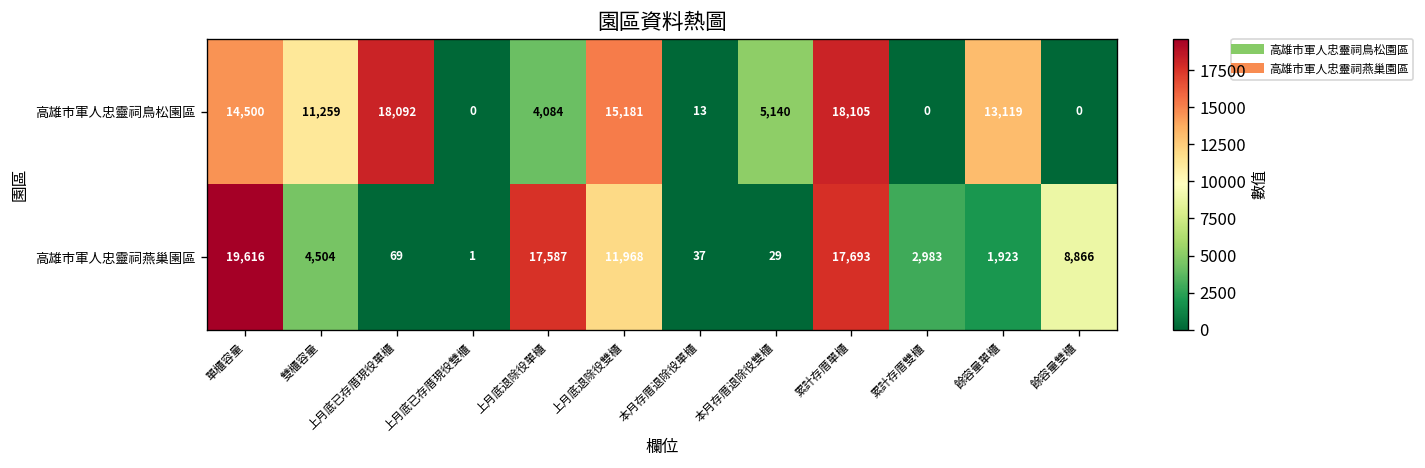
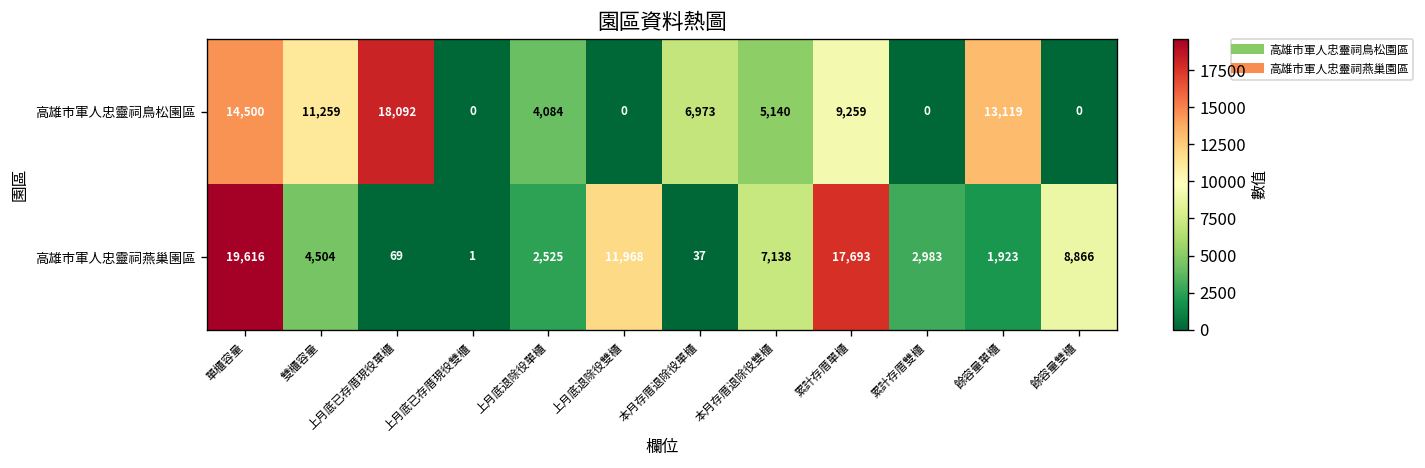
  {
    "高雄市軍人忠靈祠鳥松園區": {
      "單櫃容量": "14,500",
      "雙櫃容量": "11,259",
      "上月底已存厝現役單櫃": "18,092",
      "上月底已存厝現役雙櫃": "0",
      "上月底退除役單櫃": "4,084",
-     "上月底退除役雙櫃": "15,181",
-     "本月存厝退除役單櫃": "13",
+     "上月底退除役雙櫃": "0",
+     "本月存厝退除役單櫃": "6,973",
      "本月存厝退除役雙櫃": "5,140",
-     "累計存厝單櫃": "18,105",
+     "累計存厝單櫃": "9,259",
      "累計存厝雙櫃": "0",
      "餘容量單櫃": "13,119",
      "餘容量雙櫃": "0"
    },
    "高雄市軍人忠靈祠燕巢園區": {
      "單櫃容量": "19,616",
      "雙櫃容量": "4,504",
      "上月底已存厝現役單櫃": "69",
      "上月底已存厝現役雙櫃": "1",
-     "上月底退除役單櫃": "17,587",
+     "上月底退除役單櫃": "2,525",
      "上月底退除役雙櫃": "11,968",
      "本月存厝退除役單櫃": "37",
-     "本月存厝退除役雙櫃": "29",
+     "本月存厝退除役雙櫃": "7,138",
      "累計存厝單櫃": "17,693",
      "累計存厝雙櫃": "2,983",
      "餘容量單櫃": "1,923",
      "餘容量雙櫃": "8,866"
    }
  }
